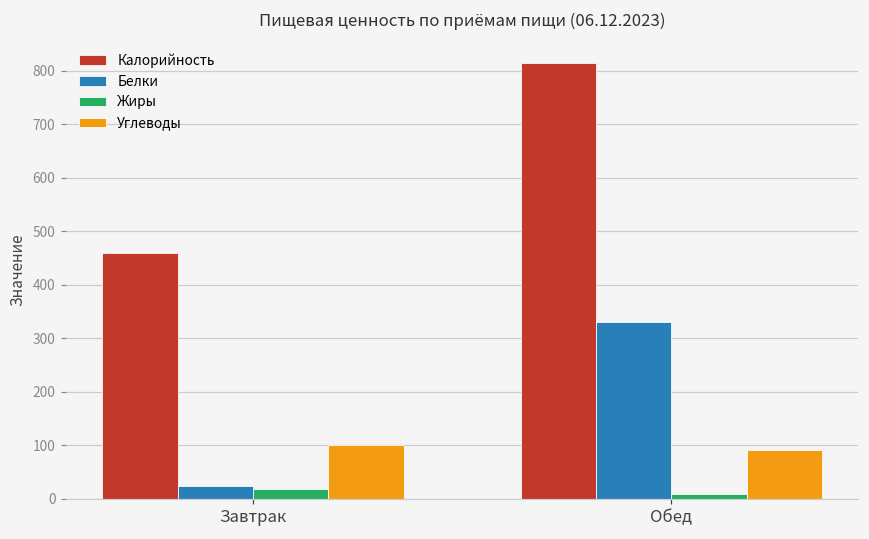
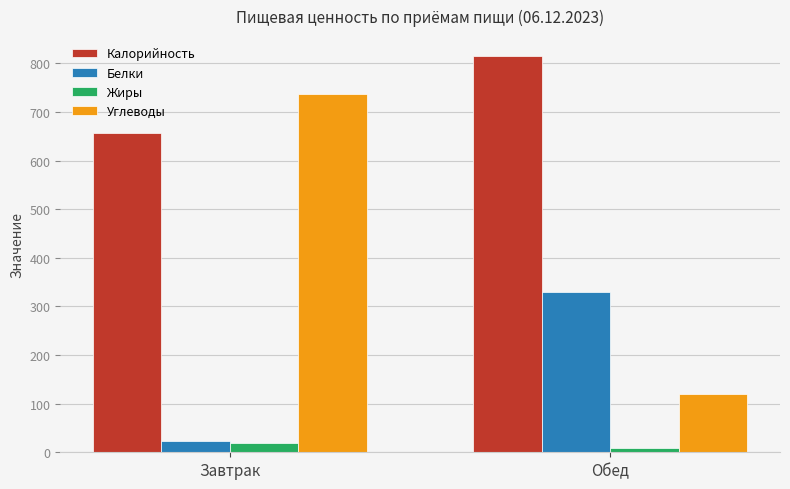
  {
    "Калорийность": {
-     "Завтрак": 460,
+     "Завтрак": 660,
      "Обед": 820
    },
    "Белки": {
      "Завтрак": 20,
      "Обед": 330
    },
    "Жиры": {
      "Завтрак": 20,
      "Обед": 10
    },
    "Углеводы": {
-     "Завтрак": 100,
-     "Обед": 90
+     "Завтрак": 740,
+     "Обед": 120
    }
  }
